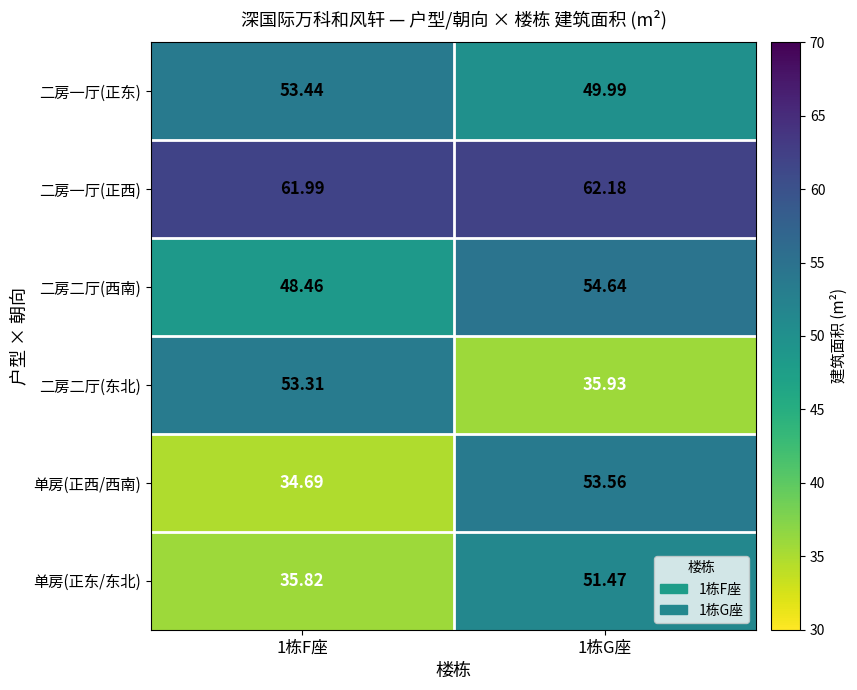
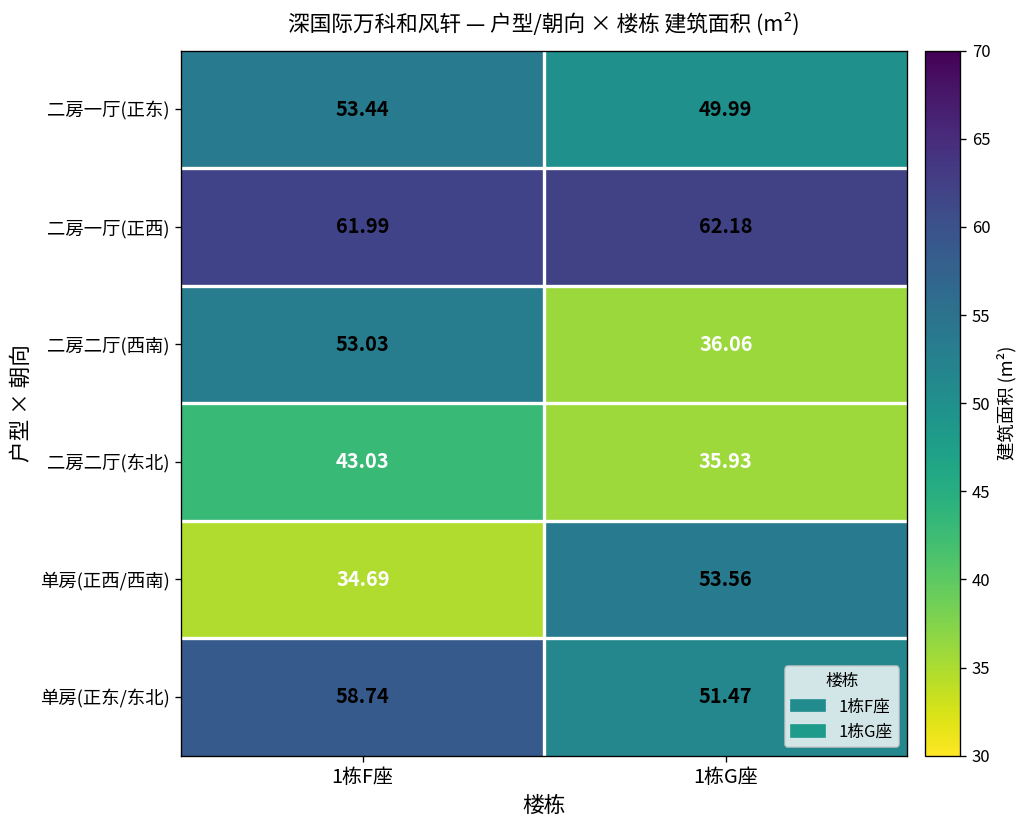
  {
    "二房一厅(正东)": {
      "1栋F座": 53.44,
      "1栋G座": 49.99
    },
    "二房一厅(正西)": {
      "1栋F座": 61.99,
      "1栋G座": 62.18
    },
    "二房二厅(西南)": {
-     "1栋F座": 48.46,
-     "1栋G座": 54.64
+     "1栋F座": 53.03,
+     "1栋G座": 36.06
    },
    "二房二厅(东北)": {
-     "1栋F座": 53.31,
+     "1栋F座": 43.03,
      "1栋G座": 35.93
    },
    "单房(正西/西南)": {
      "1栋F座": 34.69,
      "1栋G座": 53.56
    },
    "单房(正东/东北)": {
-     "1栋F座": 35.82,
+     "1栋F座": 58.74,
      "1栋G座": 51.47
    }
  }
